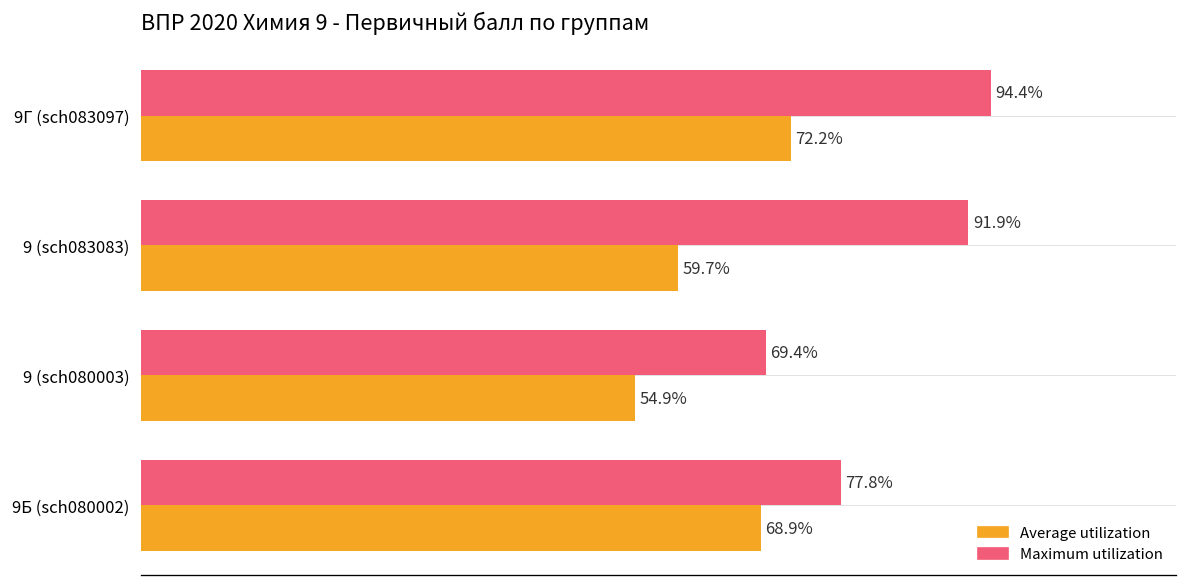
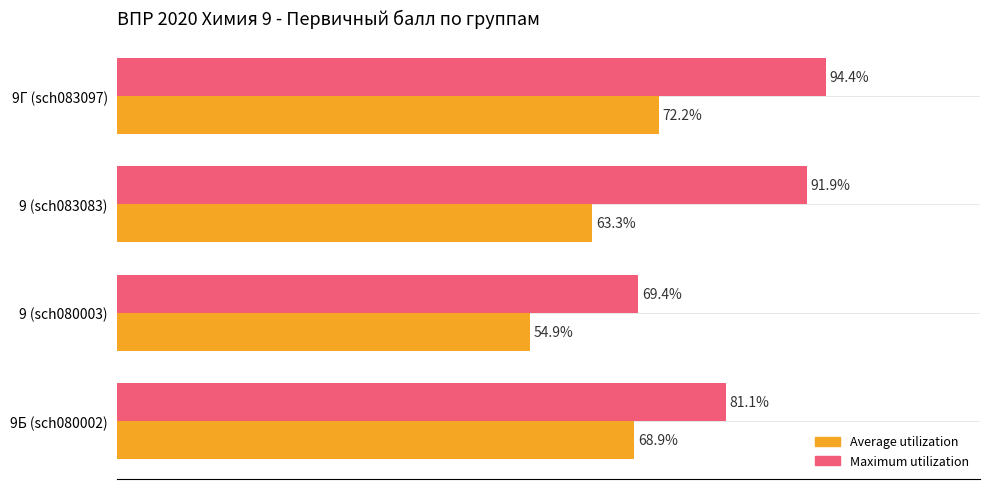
  {
    "Average utilization": {
      "9Г (sch083097)": "72.2%",
-     "9 (sch083083)": "59.7%",
+     "9 (sch083083)": "63.3%",
      "9 (sch080003)": "54.9%",
      "9Б (sch080002)": "68.9%"
    },
    "Maximum utilization": {
      "9Г (sch083097)": "94.4%",
      "9 (sch083083)": "91.9%",
      "9 (sch080003)": "69.4%",
-     "9Б (sch080002)": "77.8%"
+     "9Б (sch080002)": "81.1%"
    }
  }
